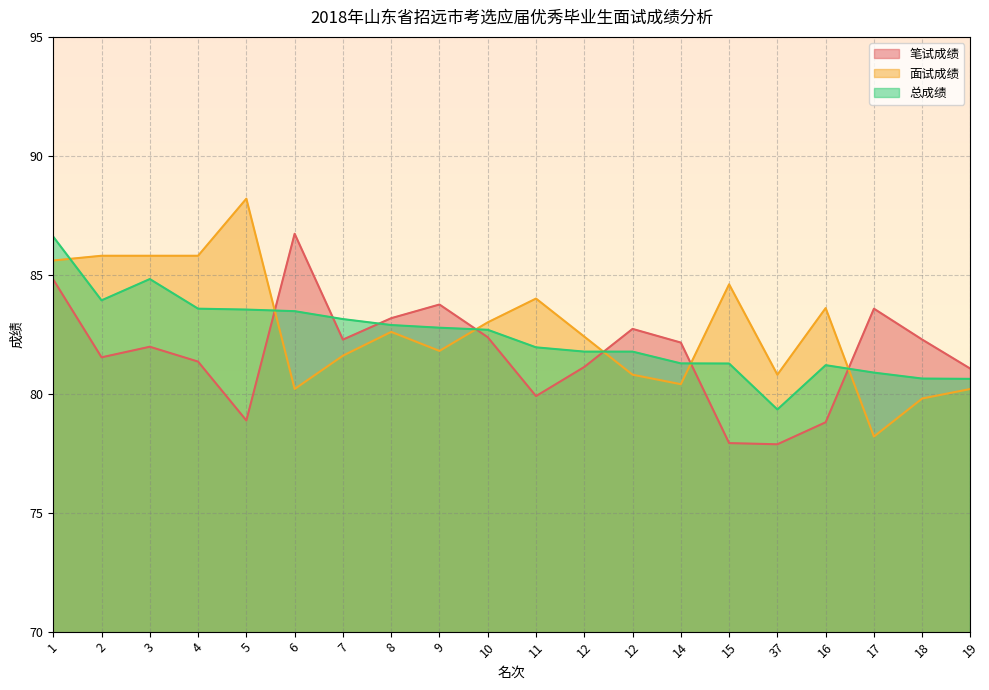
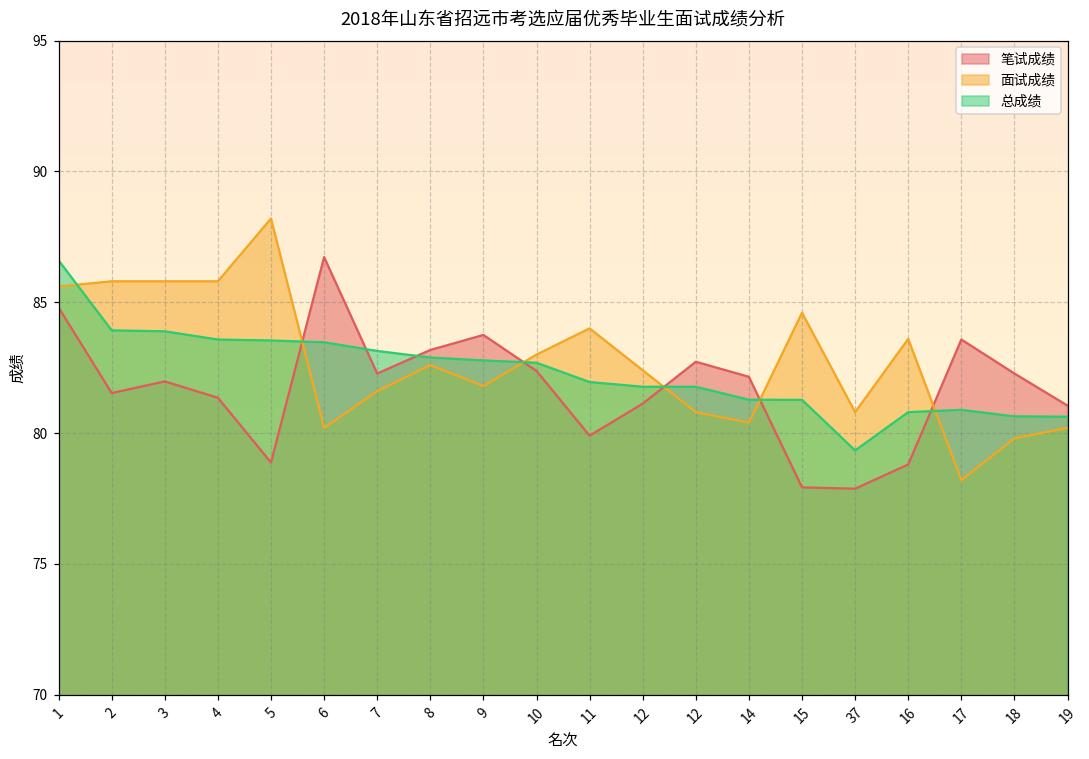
  {
    "笔试成绩": {
      "1": 84.8,
      "2": 81.5,
      "3": 82.0,
      "4": 81.4,
      "5": 78.9,
      "6": 86.7,
      "7": 82.3,
      "8": 83.2,
      "9": 83.8,
      "10": 82.4,
      "11": 79.9,
      "14": 82.2,
      "15": 77.9,
      "37": 77.9,
      "16": 78.8,
      "17": 83.6,
      "18": 82.3,
      "19": 81.1
    },
    "面试成绩": {
      "1": 85.6,
      "2": 85.8,
      "3": 85.8,
      "4": 85.8,
      "5": 88.2,
      "6": 80.2,
      "7": 81.6,
      "8": 82.6,
      "9": 81.8,
      "10": 83.0,
      "11": 84.0,
      "14": 80.4,
      "15": 84.6,
      "37": 80.8,
      "16": 83.6,
      "17": 78.2,
      "18": 79.8,
      "19": 80.2
    },
    "总成绩": {
      "1": 86.6,
      "2": 83.9,
-     "3": 84.8,
+     "3": 83.9,
      "4": 83.6,
      "5": 83.5,
      "6": 83.5,
      "7": 83.1,
      "8": 82.9,
      "9": 82.8,
      "10": 82.7,
      "11": 82.0,
      "14": 81.3,
      "15": 81.3,
      "37": 79.3,
-     "16": 81.2,
+     "16": 80.8,
      "17": 80.9,
      "18": 80.6,
      "19": 80.6
    }
  }
